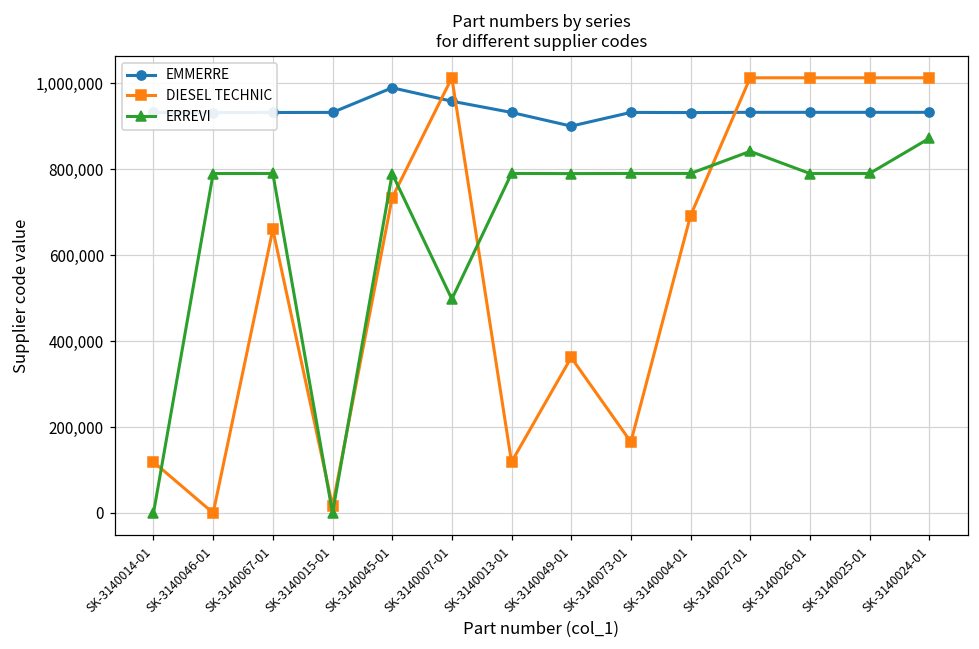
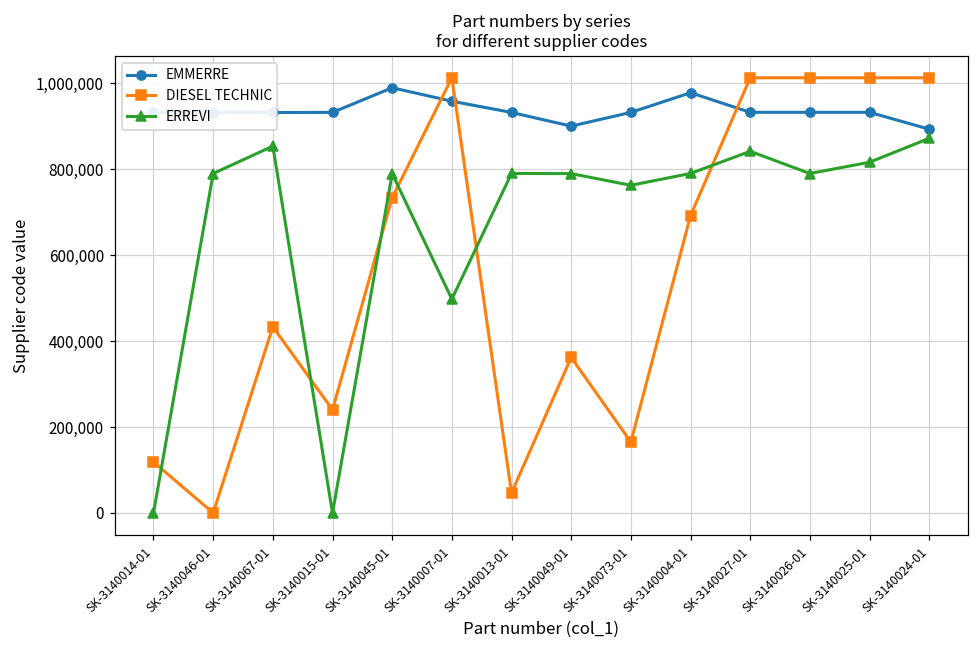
  {
    "EMMERRE": {
      "SK-3140015-01": "930,000",
      "SK-3140045-01": "990,000",
      "SK-3140007-01": "960,000",
      "SK-3140013-01": "930,000",
      "SK-3140049-01": "900,000",
      "SK-3140073-01": "930,000",
-     "SK-3140004-01": "930,000",
+     "SK-3140004-01": "980,000",
      "SK-3140027-01": "930,000",
      "SK-3140026-01": "930,000",
      "SK-3140025-01": "930,000",
-     "SK-3140024-01": "930,000"
+     "SK-3140024-01": "890,000"
    },
    "DIESEL TECHNIC": {
      "SK-3140014-01": "120,000",
      "SK-3140046-01": "0",
-     "SK-3140067-01": "660,000",
-     "SK-3140015-01": "20,000",
+     "SK-3140067-01": "430,000",
+     "SK-3140015-01": "240,000",
      "SK-3140045-01": "730,000",
      "SK-3140007-01": "1,010,000",
-     "SK-3140013-01": "120,000",
+     "SK-3140013-01": "50,000",
      "SK-3140049-01": "360,000",
      "SK-3140073-01": "170,000",
      "SK-3140004-01": "690,000",
      "SK-3140027-01": "1,010,000",
      "SK-3140026-01": "1,010,000",
      "SK-3140025-01": "1,010,000",
      "SK-3140024-01": "1,010,000"
    },
    "ERREVI": {
      "SK-3140014-01": "0",
      "SK-3140046-01": "790,000",
-     "SK-3140067-01": "790,000",
+     "SK-3140067-01": "850,000",
      "SK-3140015-01": "0",
      "SK-3140045-01": "790,000",
      "SK-3140007-01": "500,000",
      "SK-3140013-01": "790,000",
      "SK-3140049-01": "790,000",
-     "SK-3140073-01": "790,000",
+     "SK-3140073-01": "760,000",
      "SK-3140004-01": "790,000",
      "SK-3140027-01": "840,000",
      "SK-3140026-01": "790,000",
-     "SK-3140025-01": "790,000",
+     "SK-3140025-01": "820,000",
      "SK-3140024-01": "870,000"
    }
  }
